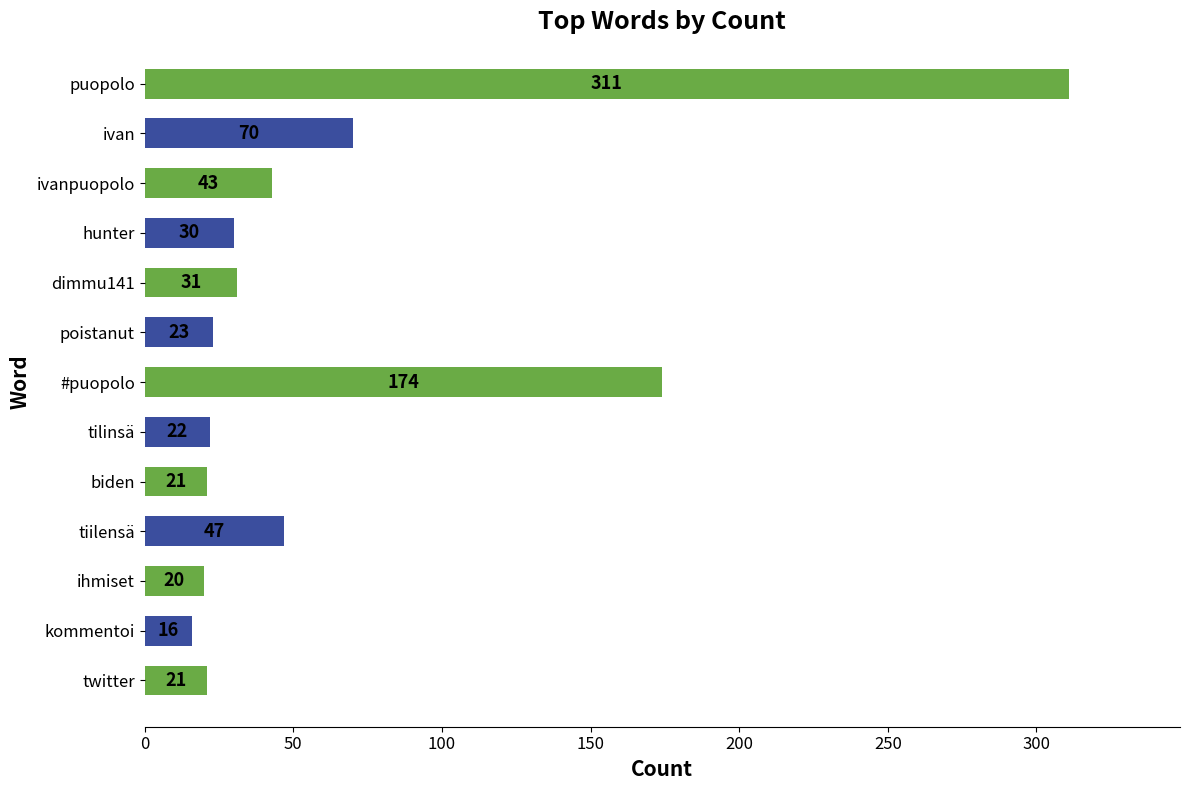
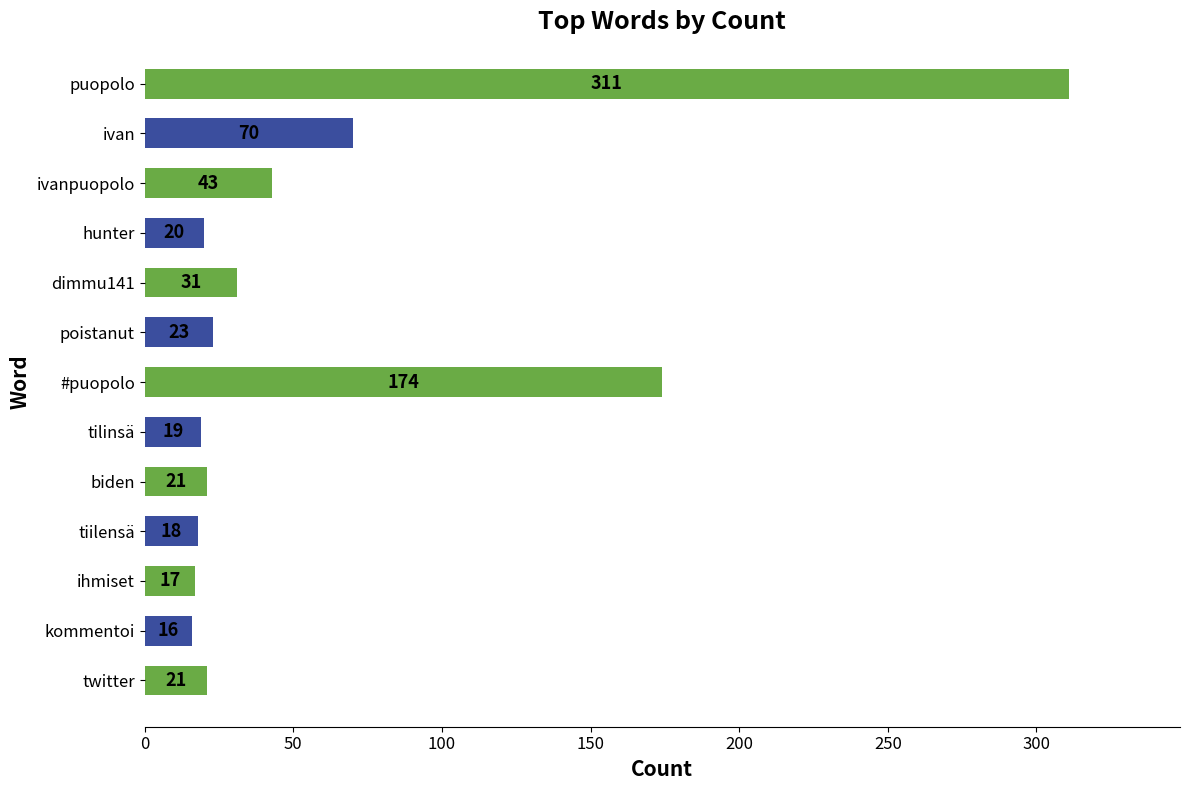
  {
    "puopolo": 311,
    "ivan": 70,
    "ivanpuopolo": 43,
-   "hunter": 30,
+   "hunter": 20,
    "dimmu141": 31,
    "poistanut": 23,
    "#puopolo": 174,
-   "tilinsä": 22,
+   "tilinsä": 19,
    "biden": 21,
-   "tiilensä": 47,
-   "ihmiset": 20,
+   "tiilensä": 18,
+   "ihmiset": 17,
    "kommentoi": 16,
    "twitter": 21
  }
